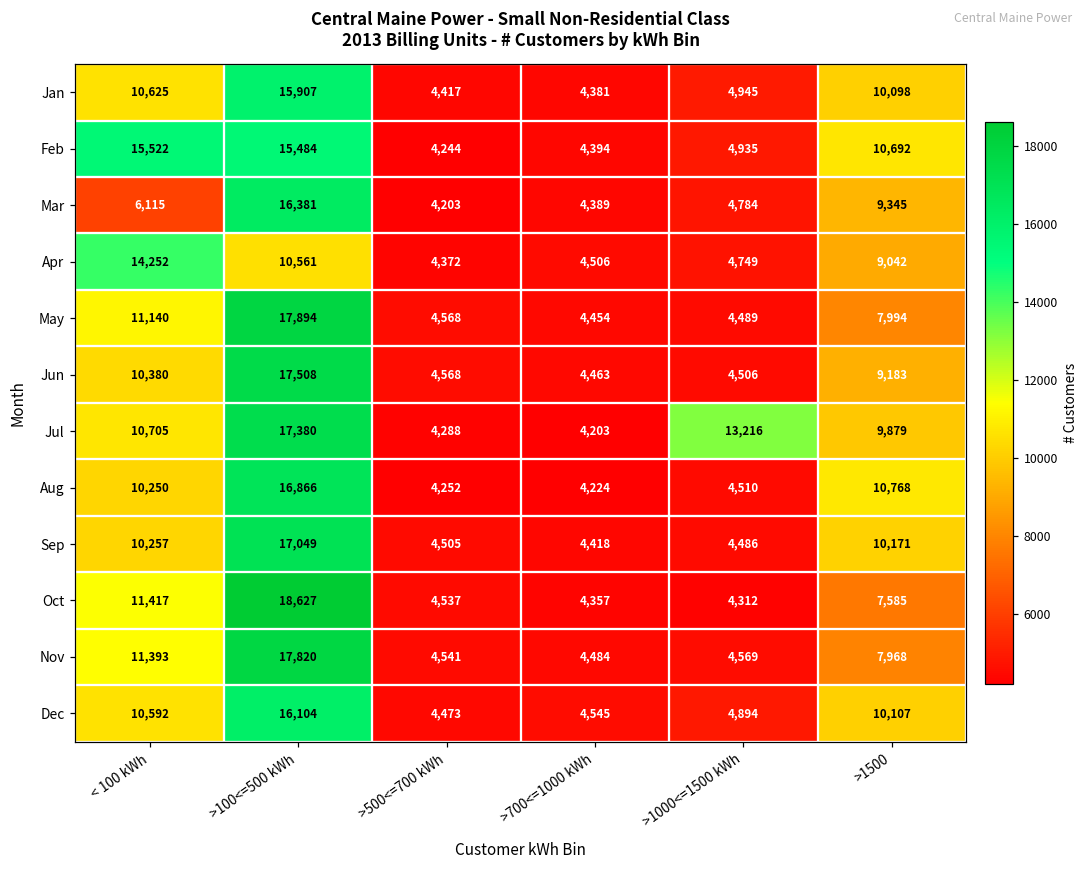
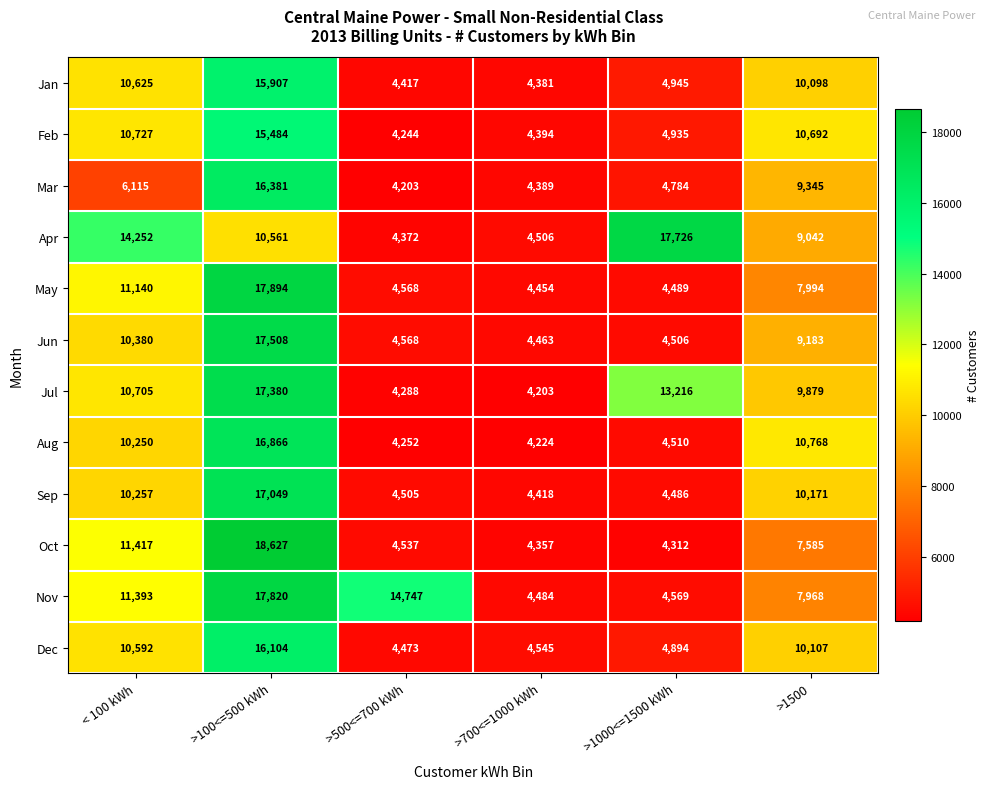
  {
    "Jan": {
      "< 100 kWh": "10,625",
      ">100<=500 kWh": "15,907",
      ">500<=700 kWh": "4,417",
      ">700<=1000 kWh": "4,381",
      ">1000<=1500 kWh": "4,945",
      ">1500": "10,098"
    },
    "Feb": {
-     "< 100 kWh": "15,522",
+     "< 100 kWh": "10,727",
      ">100<=500 kWh": "15,484",
      ">500<=700 kWh": "4,244",
      ">700<=1000 kWh": "4,394",
      ">1000<=1500 kWh": "4,935",
      ">1500": "10,692"
    },
    "Mar": {
      "< 100 kWh": "6,115",
      ">100<=500 kWh": "16,381",
      ">500<=700 kWh": "4,203",
      ">700<=1000 kWh": "4,389",
      ">1000<=1500 kWh": "4,784",
      ">1500": "9,345"
    },
    "Apr": {
      "< 100 kWh": "14,252",
      ">100<=500 kWh": "10,561",
      ">500<=700 kWh": "4,372",
      ">700<=1000 kWh": "4,506",
-     ">1000<=1500 kWh": "4,749",
+     ">1000<=1500 kWh": "17,726",
      ">1500": "9,042"
    },
    "May": {
      "< 100 kWh": "11,140",
      ">100<=500 kWh": "17,894",
      ">500<=700 kWh": "4,568",
      ">700<=1000 kWh": "4,454",
      ">1000<=1500 kWh": "4,489",
      ">1500": "7,994"
    },
    "Jun": {
      "< 100 kWh": "10,380",
      ">100<=500 kWh": "17,508",
      ">500<=700 kWh": "4,568",
      ">700<=1000 kWh": "4,463",
      ">1000<=1500 kWh": "4,506",
      ">1500": "9,183"
    },
    "Jul": {
      "< 100 kWh": "10,705",
      ">100<=500 kWh": "17,380",
      ">500<=700 kWh": "4,288",
      ">700<=1000 kWh": "4,203",
      ">1000<=1500 kWh": "13,216",
      ">1500": "9,879"
    },
    "Aug": {
      "< 100 kWh": "10,250",
      ">100<=500 kWh": "16,866",
      ">500<=700 kWh": "4,252",
      ">700<=1000 kWh": "4,224",
      ">1000<=1500 kWh": "4,510",
      ">1500": "10,768"
    },
    "Sep": {
      "< 100 kWh": "10,257",
      ">100<=500 kWh": "17,049",
      ">500<=700 kWh": "4,505",
      ">700<=1000 kWh": "4,418",
      ">1000<=1500 kWh": "4,486",
      ">1500": "10,171"
    },
    "Oct": {
      "< 100 kWh": "11,417",
      ">100<=500 kWh": "18,627",
      ">500<=700 kWh": "4,537",
      ">700<=1000 kWh": "4,357",
      ">1000<=1500 kWh": "4,312",
      ">1500": "7,585"
    },
    "Nov": {
      "< 100 kWh": "11,393",
      ">100<=500 kWh": "17,820",
-     ">500<=700 kWh": "4,541",
+     ">500<=700 kWh": "14,747",
      ">700<=1000 kWh": "4,484",
      ">1000<=1500 kWh": "4,569",
      ">1500": "7,968"
    },
    "Dec": {
      "< 100 kWh": "10,592",
      ">100<=500 kWh": "16,104",
      ">500<=700 kWh": "4,473",
      ">700<=1000 kWh": "4,545",
      ">1000<=1500 kWh": "4,894",
      ">1500": "10,107"
    }
  }
